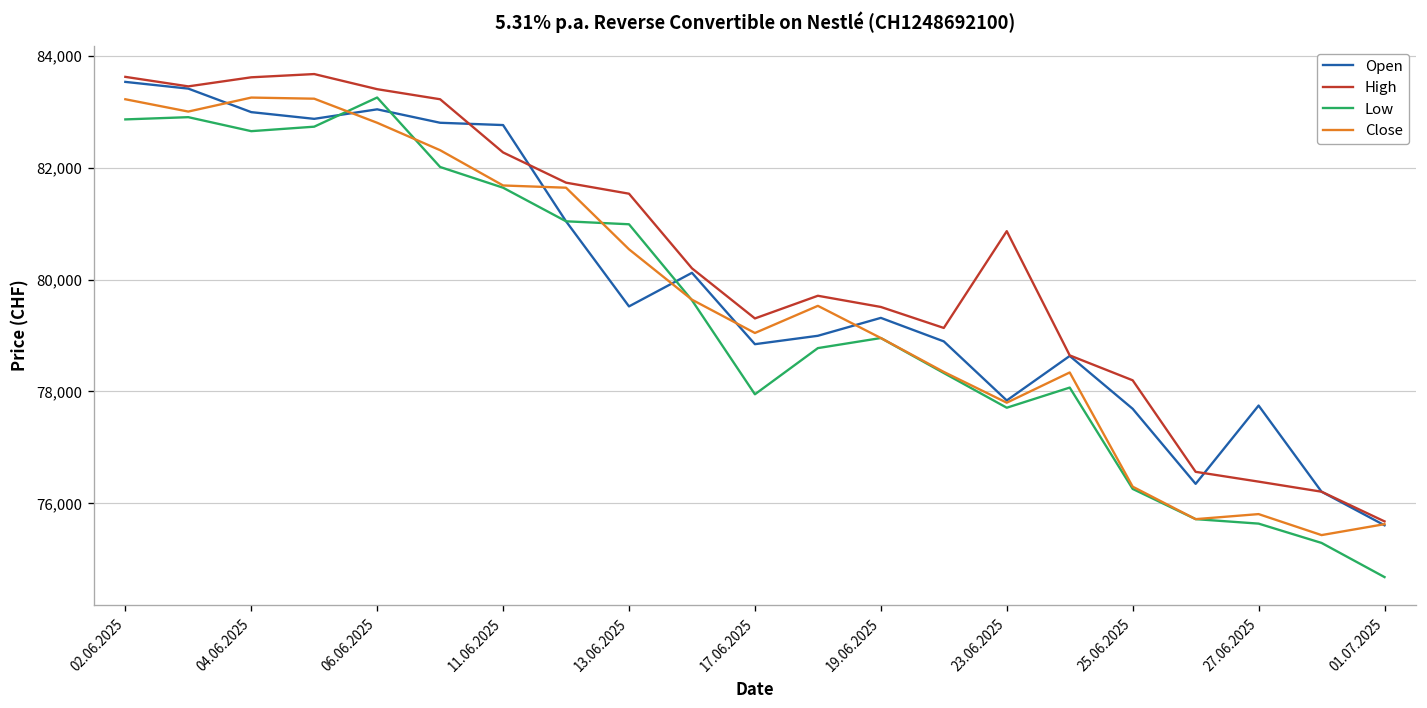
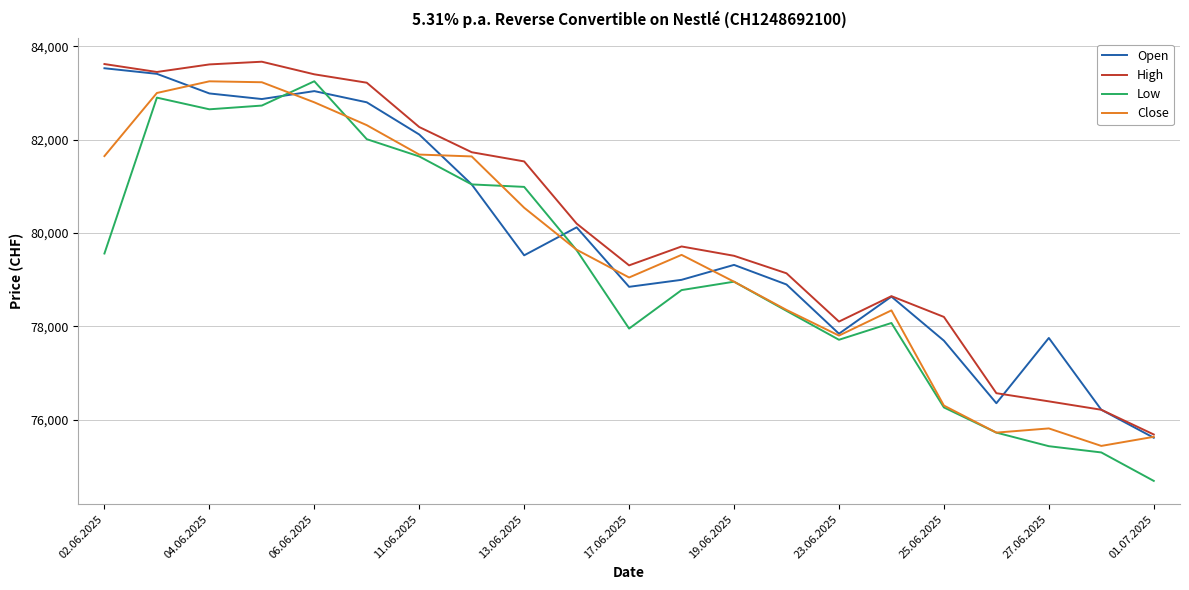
  {
    "Open": {
      "02.06.2025": "83,500",
      "04.06.2025": "83,000",
      "06.06.2025": "83,000",
-     "11.06.2025": "82,800",
+     "11.06.2025": "82,100",
      "13.06.2025": "79,500",
      "17.06.2025": "78,800",
      "19.06.2025": "79,300",
      "25.06.2025": "77,700",
      "27.06.2025": "77,700"
    },
    "High": {
      "02.06.2025": "83,600",
      "04.06.2025": "83,600",
      "06.06.2025": "83,400",
      "11.06.2025": "82,300",
      "13.06.2025": "81,500",
      "17.06.2025": "79,300",
      "19.06.2025": "79,500",
-     "23.06.2025": "80,900",
+     "23.06.2025": "78,100",
      "25.06.2025": "78,200",
      "27.06.2025": "76,400"
    },
    "Low": {
-     "02.06.2025": "82,900",
+     "02.06.2025": "79,600",
      "04.06.2025": "82,700",
      "06.06.2025": "83,300",
      "13.06.2025": "81,000",
      "17.06.2025": "78,000",
      "23.06.2025": "77,700",
-     "27.06.2025": "75,600",
+     "27.06.2025": "75,400",
      "01.07.2025": "74,700"
    },
    "Close": {
-     "02.06.2025": "83,200",
+     "02.06.2025": "81,600",
      "04.06.2025": "83,300",
      "06.06.2025": "82,800",
      "13.06.2025": "80,500",
      "17.06.2025": "79,000",
      "27.06.2025": "75,800"
    }
  }
